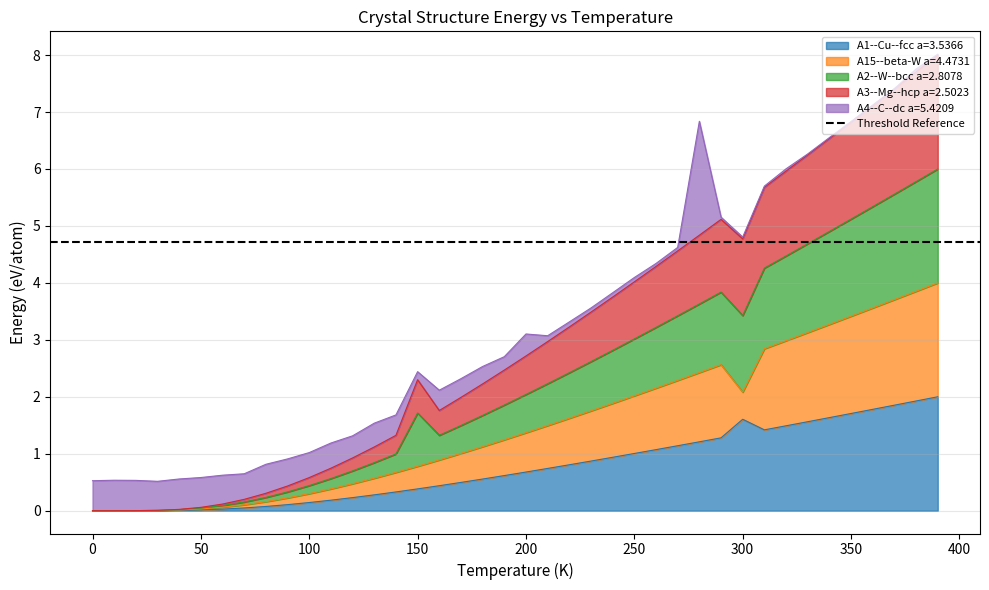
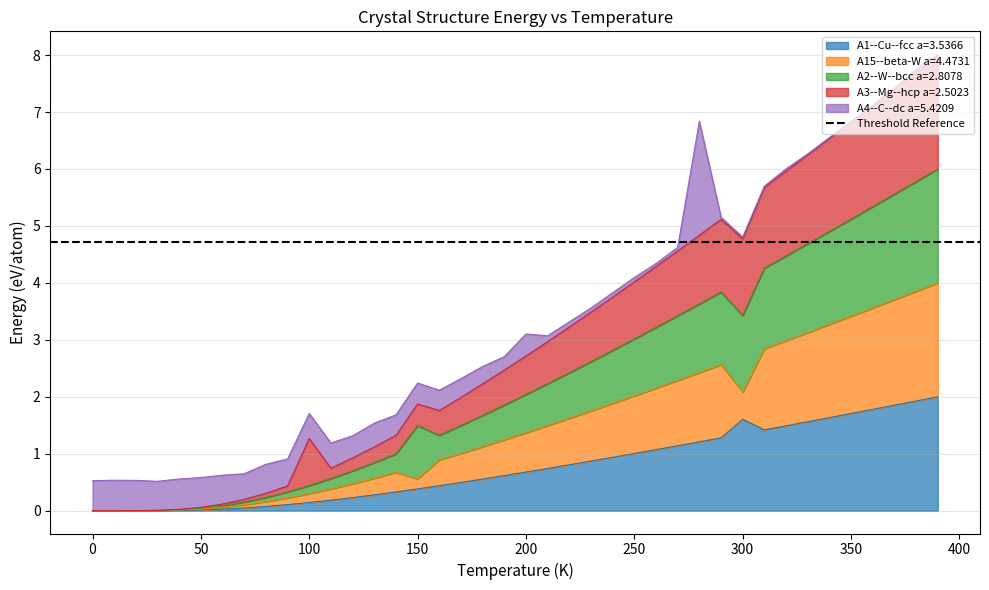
  {
    "A1--Cu--fcc a=3.5366": {
      "100": 0.1,
      "150": 0.4,
      "200": 0.7,
      "250": 1.0,
      "300": 1.6,
      "350": 1.7
    },
    "A15--beta-W a=4.4731": {
      "100": 0.2,
-     "150": 0.4,
+     "150": 0.2,
      "200": 0.7,
      "250": 1.0,
      "300": 0.5,
      "350": 1.7
    },
    "A2--W--bcc a=2.8078": {
      "100": 0.1,
      "150": 0.9,
      "200": 0.7,
      "250": 1.0,
      "300": 1.3,
      "350": 1.7
    },
    "A3--Mg--hcp a=2.5023": {
-     "100": 0.1,
-     "150": 0.6,
+     "100": 0.8,
+     "150": 0.4,
      "200": 0.7,
      "250": 1.0
    },
    "A4--C--dc a=5.4209": {
      "0": 0.5,
      "50": 0.5,
      "100": 0.4,
-     "150": 0.1,
+     "150": 0.4,
      "200": 0.4,
      "250": 0.1
    }
  }
